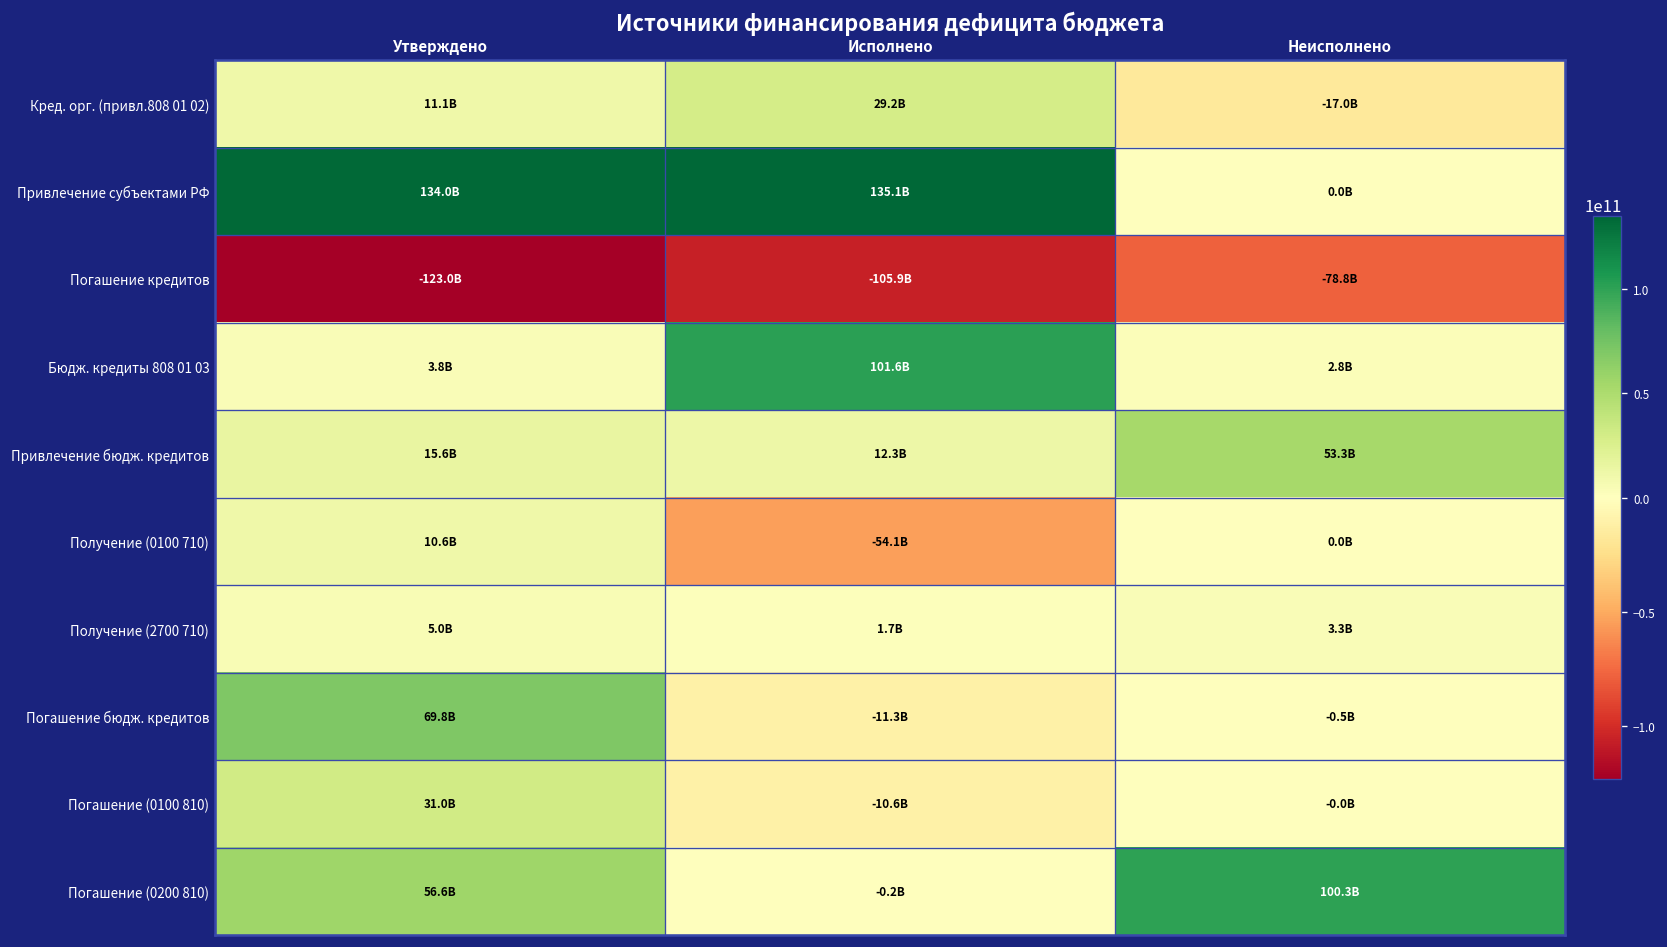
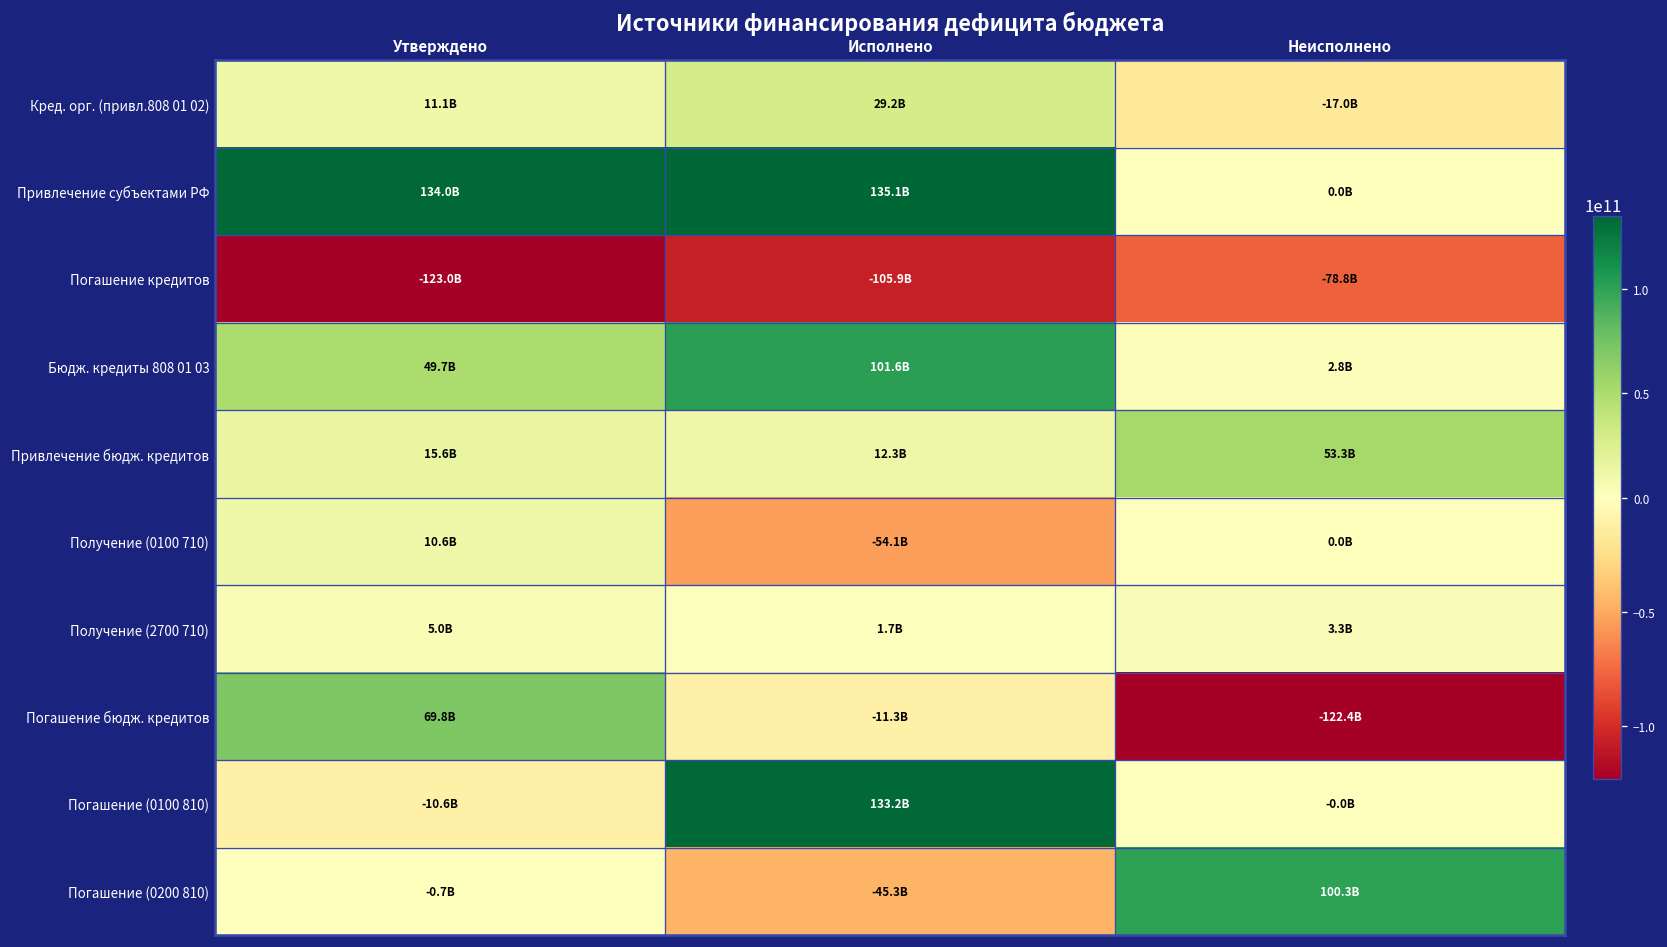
  {
    "Кред. орг. (привл.808 01 02)": {
      "Утверждено": "11.1B",
      "Исполнено": "29.2B",
      "Неисполнено": "-17.0B"
    },
    "Привлечение субъектами РФ": {
      "Утверждено": "134.0B",
      "Исполнено": "135.1B",
      "Неисполнено": "0.0B"
    },
    "Погашение кредитов": {
      "Утверждено": "-123.0B",
      "Исполнено": "-105.9B",
      "Неисполнено": "-78.8B"
    },
    "Бюдж. кредиты 808 01 03": {
-     "Утверждено": "3.8B",
+     "Утверждено": "49.7B",
      "Исполнено": "101.6B",
      "Неисполнено": "2.8B"
    },
    "Привлечение бюдж. кредитов": {
      "Утверждено": "15.6B",
      "Исполнено": "12.3B",
      "Неисполнено": "53.3B"
    },
    "Получение (0100 710)": {
      "Утверждено": "10.6B",
      "Исполнено": "-54.1B",
      "Неисполнено": "0.0B"
    },
    "Получение (2700 710)": {
      "Утверждено": "5.0B",
      "Исполнено": "1.7B",
      "Неисполнено": "3.3B"
    },
    "Погашение бюдж. кредитов": {
      "Утверждено": "69.8B",
      "Исполнено": "-11.3B",
-     "Неисполнено": "-0.5B"
+     "Неисполнено": "-122.4B"
    },
    "Погашение (0100 810)": {
-     "Утверждено": "31.0B",
-     "Исполнено": "-10.6B",
+     "Утверждено": "-10.6B",
+     "Исполнено": "133.2B",
      "Неисполнено": "-0.0B"
    },
    "Погашение (0200 810)": {
-     "Утверждено": "56.6B",
-     "Исполнено": "-0.2B",
+     "Утверждено": "-0.7B",
+     "Исполнено": "-45.3B",
      "Неисполнено": "100.3B"
    }
  }
